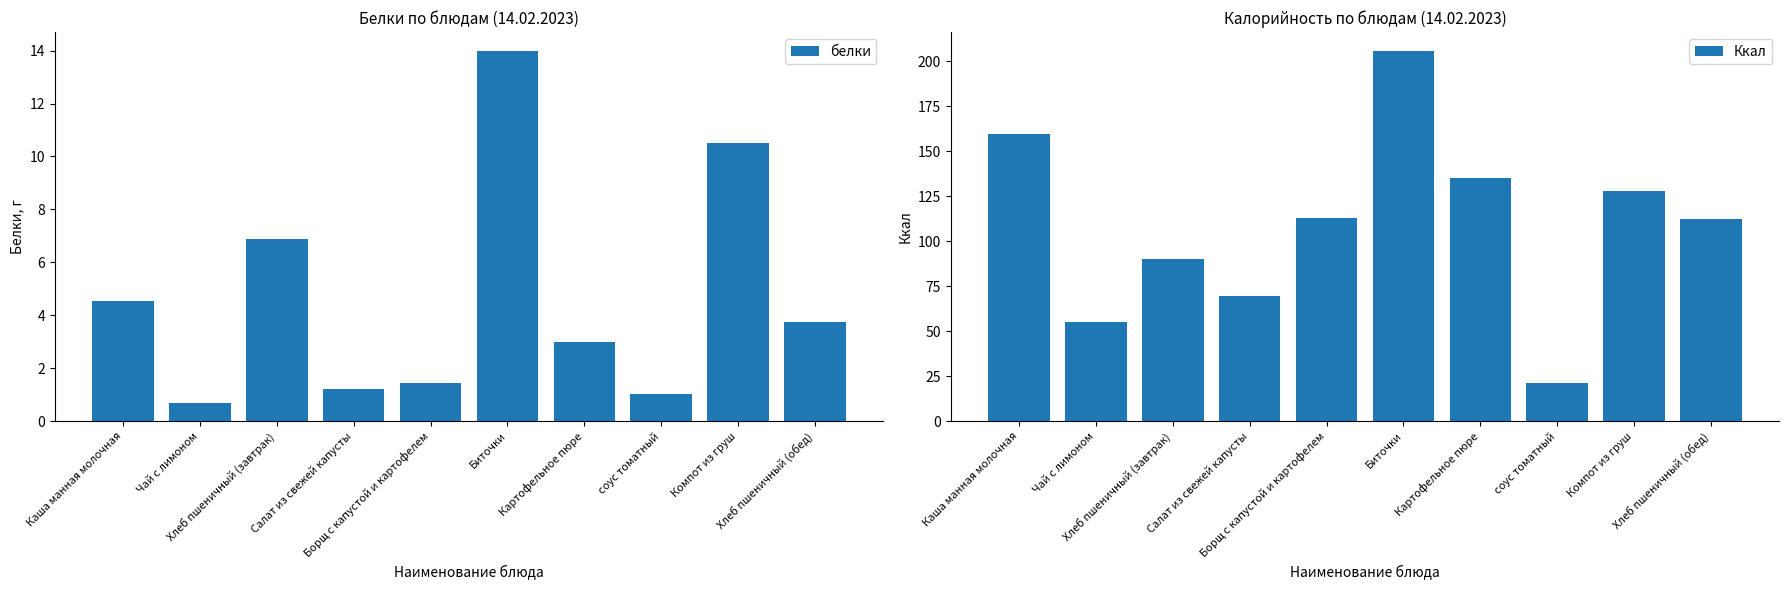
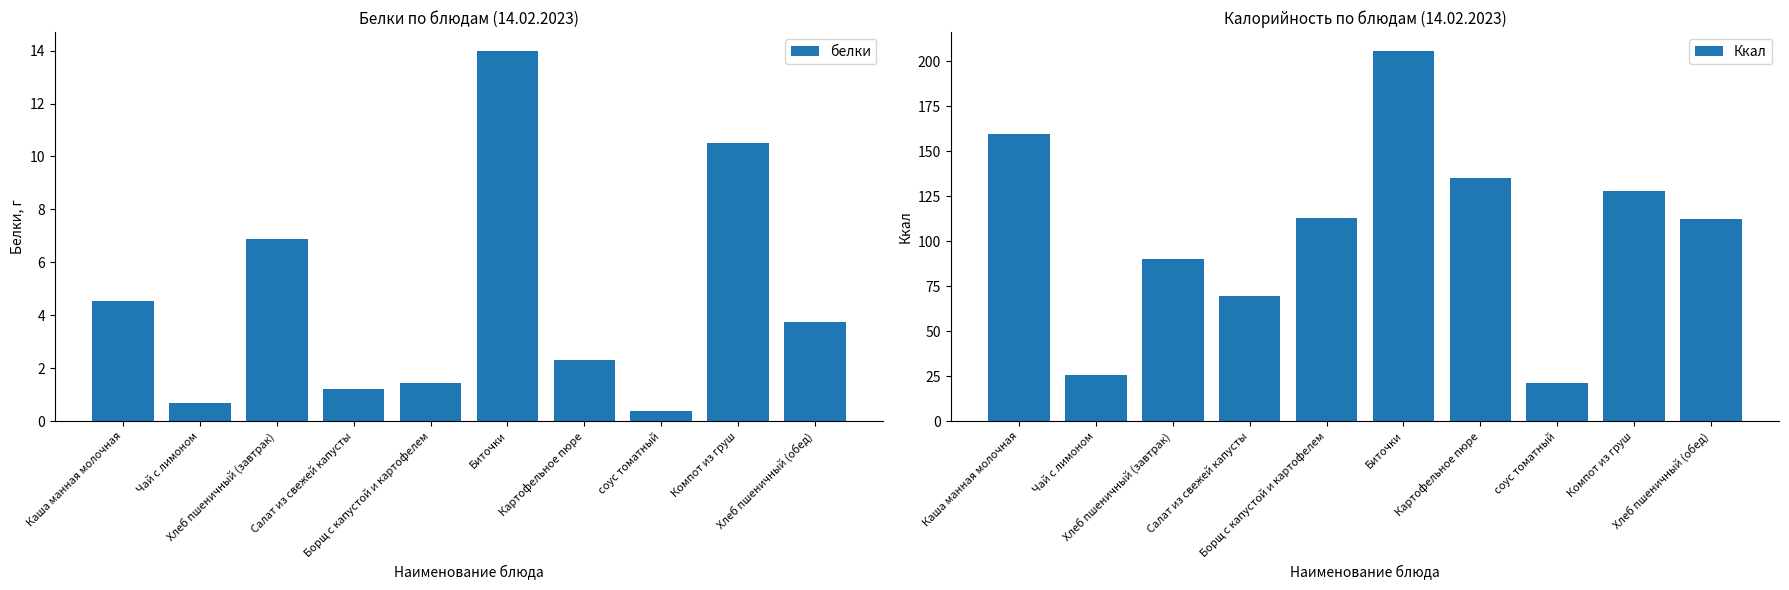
  {
    "Белки по блюдам (14.02.2023)": {
      "Каша манная молочная": 4.6,
      "Чай с лимоном": 0.7,
      "Хлеб пшеничный (завтрак)": 6.9,
      "Салат из свежей капусты": 1.2,
      "Борщ с капустой и картофелем": 1.5,
      "Биточки": 14.0,
-     "Картофельное пюре": 3.0,
-     "соус томатный": 1.0,
+     "Картофельное пюре": 2.3,
+     "соус томатный": 0.4,
      "Компот из груш": 10.5,
      "Хлеб пшеничный (обед)": 3.7
    },
    "Калорийность по блюдам (14.02.2023)": {
      "Каша манная молочная": 160,
-     "Чай с лимоном": 55,
+     "Чай с лимоном": 26,
      "Хлеб пшеничный (завтрак)": 90,
      "Салат из свежей капусты": 70,
      "Борщ с капустой и картофелем": 113,
      "Биточки": 206,
      "Картофельное пюре": 135,
      "соус томатный": 21,
      "Компот из груш": 128,
      "Хлеб пшеничный (обед)": 113
    }
  }
